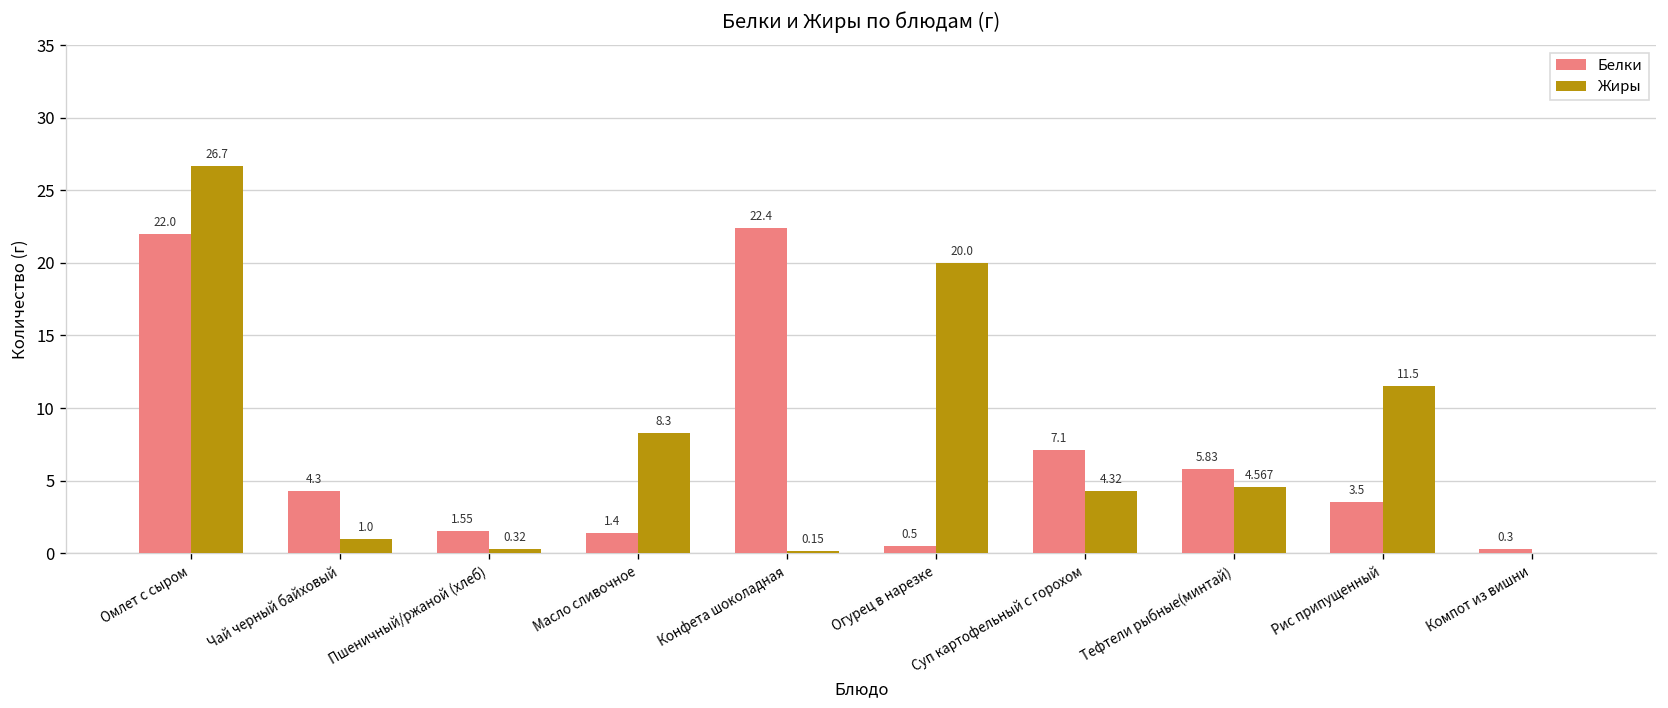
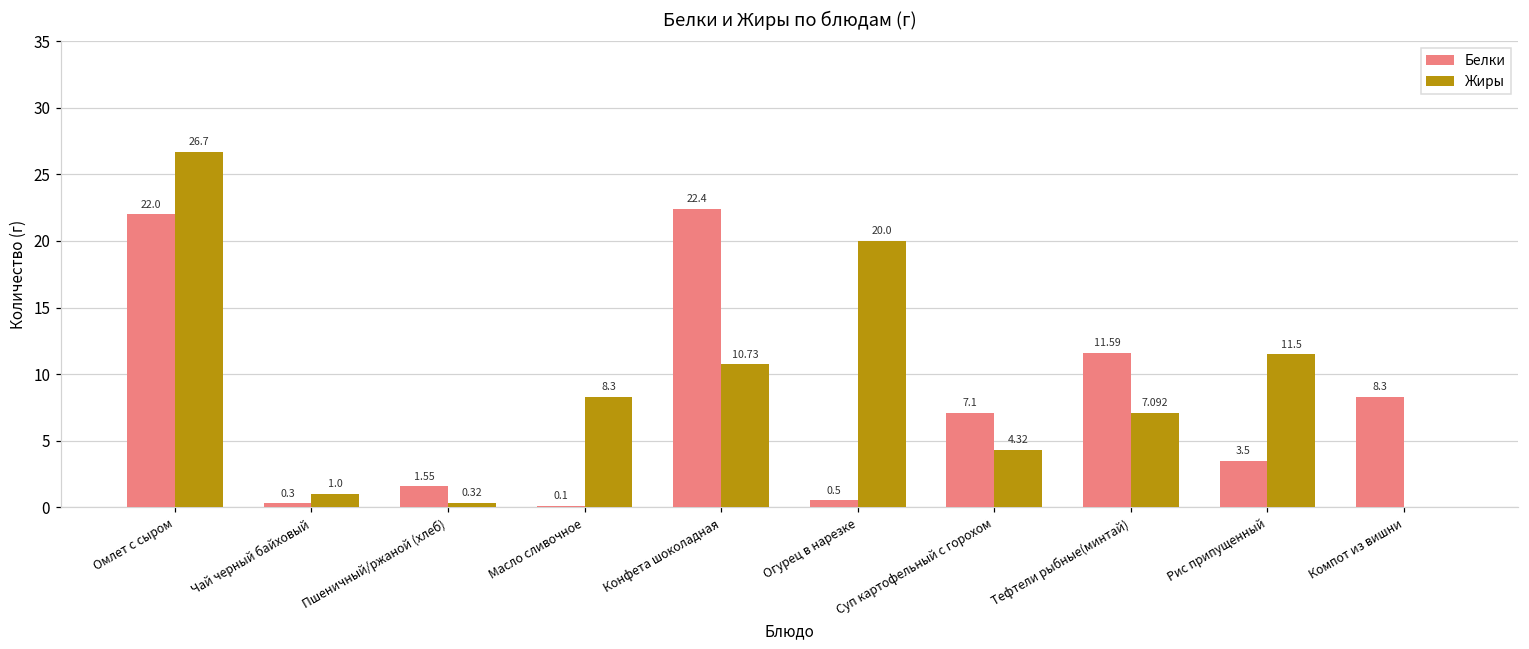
  {
    "Белки": {
      "Омлет с сыром": 22.0,
-     "Чай черный байховый": 4.3,
+     "Чай черный байховый": 0.3,
      "Пшеничный/ржаной (хлеб)": 1.55,
-     "Масло сливочное": 1.4,
+     "Масло сливочное": 0.1,
      "Конфета шоколадная": 22.4,
      "Огурец в нарезке": 0.5,
      "Суп картофельный с горохом": 7.1,
-     "Тефтели рыбные(минтай)": 5.83,
+     "Тефтели рыбные(минтай)": 11.59,
      "Рис припущенный": 3.5,
-     "Компот из вишни": 0.3
+     "Компот из вишни": 8.3
    },
    "Жиры": {
      "Омлет с сыром": 26.7,
      "Чай черный байховый": 1.0,
      "Пшеничный/ржаной (хлеб)": 0.32,
      "Масло сливочное": 8.3,
-     "Конфета шоколадная": 0.15,
+     "Конфета шоколадная": 10.73,
      "Огурец в нарезке": 20.0,
      "Суп картофельный с горохом": 4.32,
-     "Тефтели рыбные(минтай)": 4.567,
+     "Тефтели рыбные(минтай)": 7.092,
      "Рис припущенный": 11.5
    }
  }
